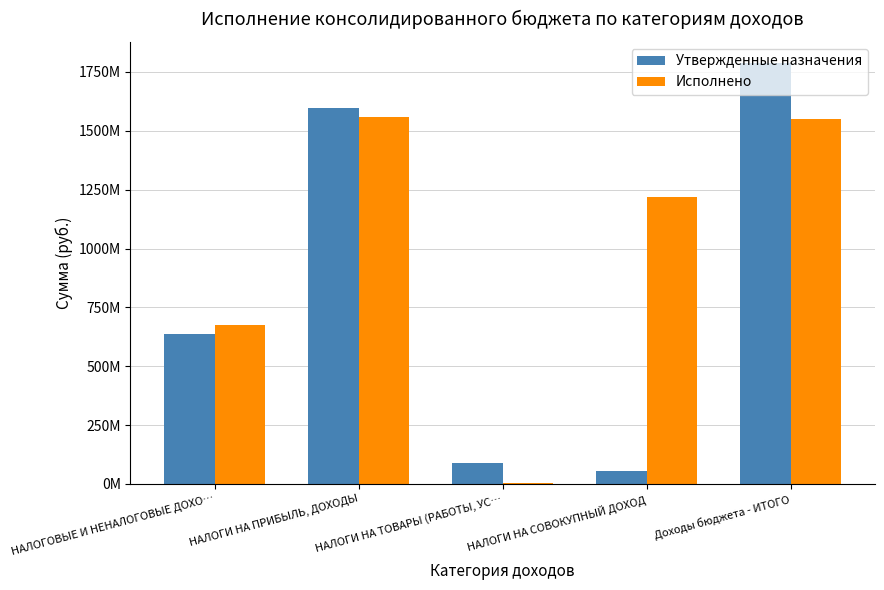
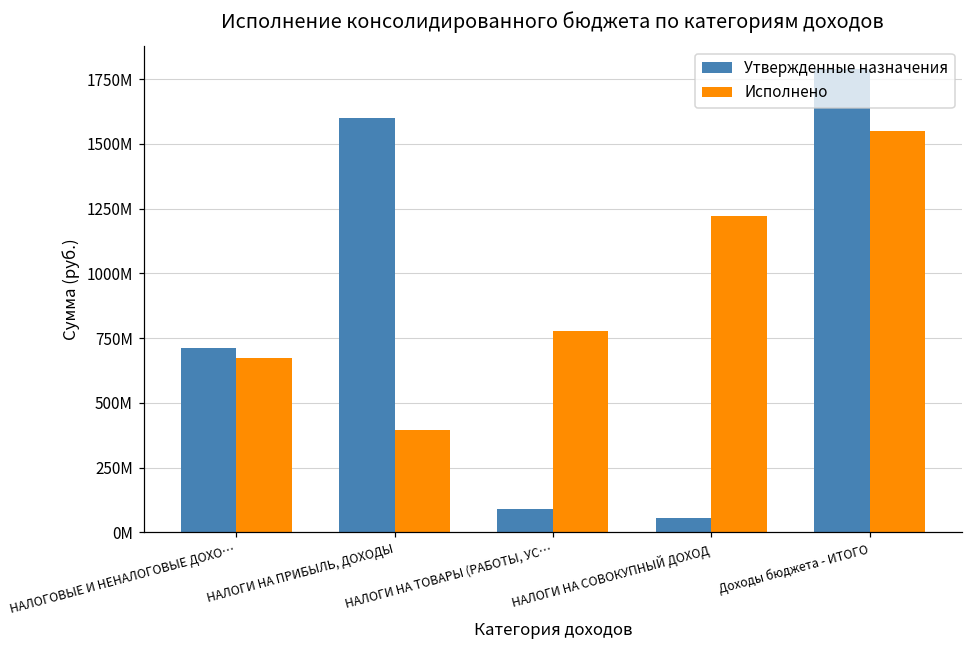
  {
    "Утвержденные назначения": {
-     "НАЛОГОВЫЕ И НЕНАЛОГОВЫЕ ДОХО…": 640000000,
+     "НАЛОГОВЫЕ И НЕНАЛОГОВЫЕ ДОХО…": 710000000,
      "НАЛОГИ НА ПРИБЫЛЬ, ДОХОДЫ": 1600000000,
      "НАЛОГИ НА ТОВАРЫ (РАБОТЫ, УС…": 90000000,
      "НАЛОГИ НА СОВОКУПНЫЙ ДОХОД": 50000000
    },
    "Исполнено": {
      "НАЛОГОВЫЕ И НЕНАЛОГОВЫЕ ДОХО…": 670000000,
-     "НАЛОГИ НА ПРИБЫЛЬ, ДОХОДЫ": 1560000000,
-     "НАЛОГИ НА ТОВАРЫ (РАБОТЫ, УС…": 0,
+     "НАЛОГИ НА ПРИБЫЛЬ, ДОХОДЫ": 390000000,
+     "НАЛОГИ НА ТОВАРЫ (РАБОТЫ, УС…": 780000000,
      "НАЛОГИ НА СОВОКУПНЫЙ ДОХОД": 1220000000,
      "Доходы бюджета - ИТОГО": 1550000000
    }
  }
